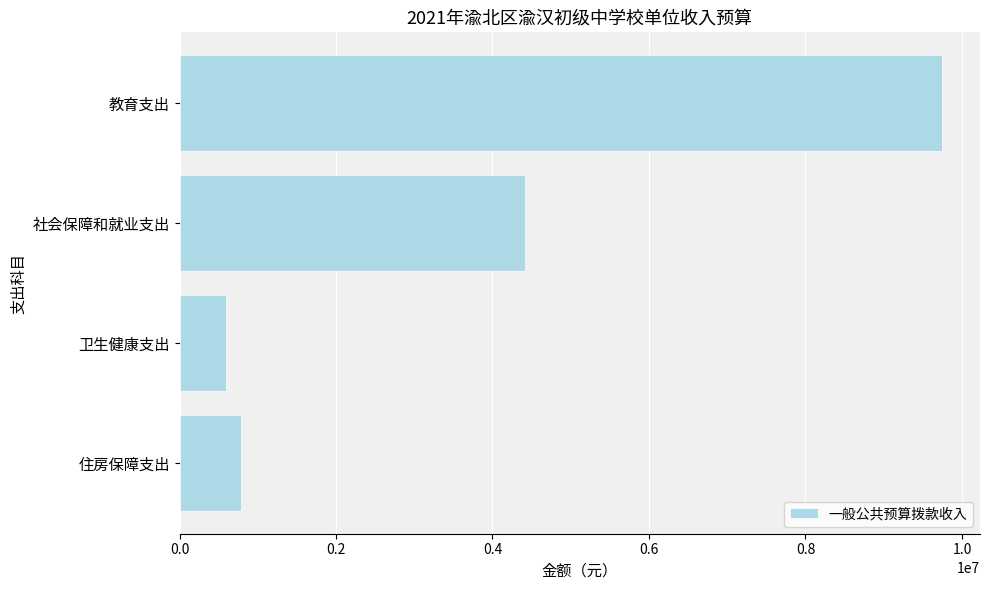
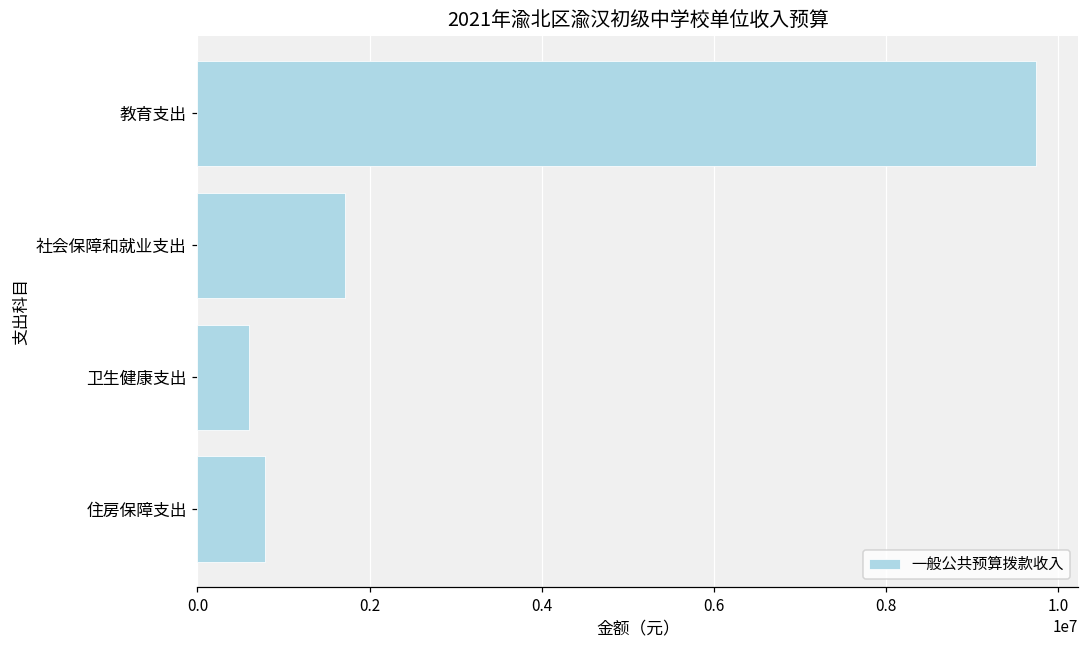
  {
    "教育支出": 9700000,
-   "社会保障和就业支出": 4400000,
+   "社会保障和就业支出": 1700000,
    "卫生健康支出": 600000,
    "住房保障支出": 800000
  }
